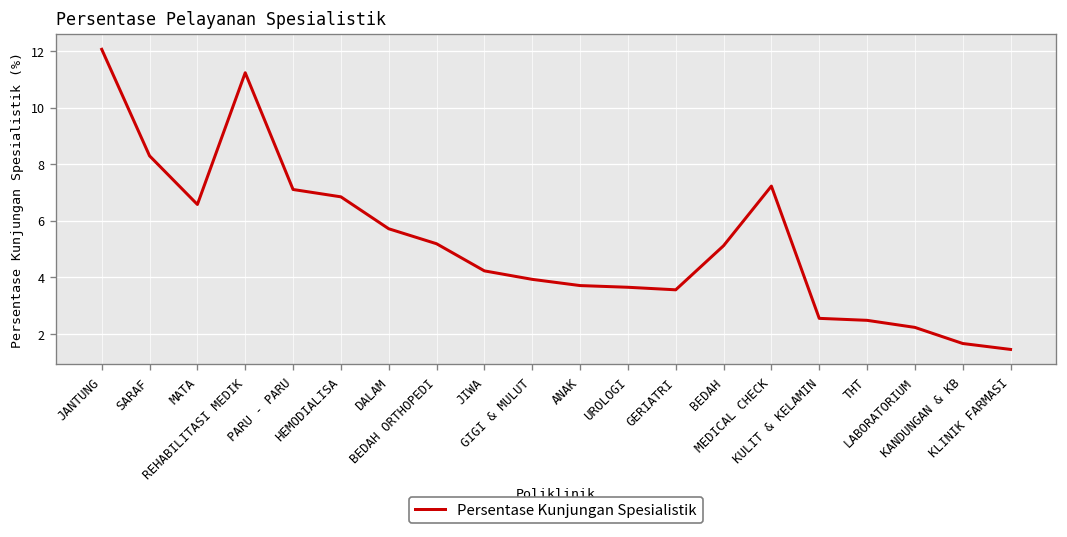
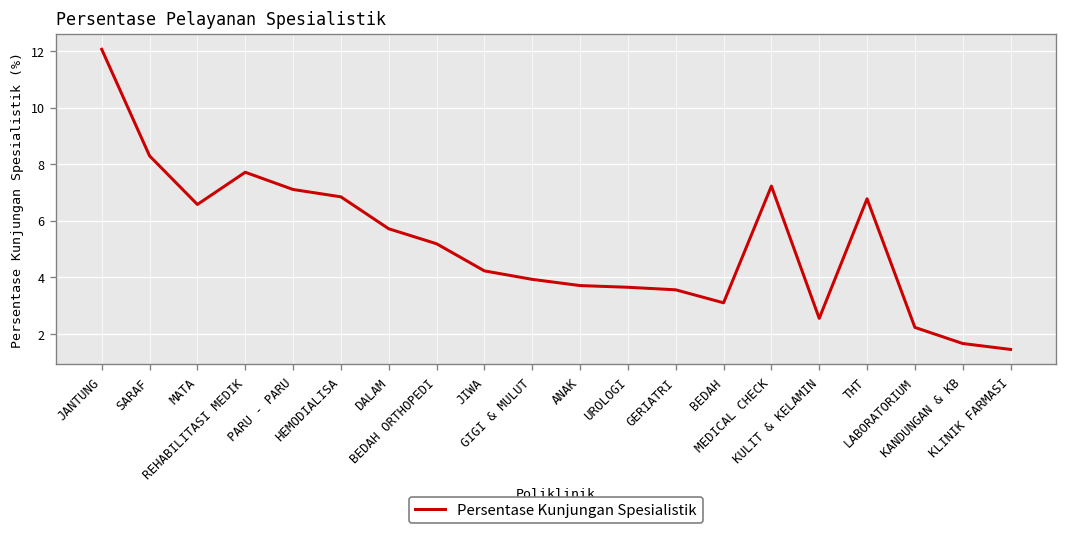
  {
    "JANTUNG": 12.1,
    "SARAF": 8.3,
    "MATA": 6.6,
-   "REHABILITASI MEDIK": 11.2,
+   "REHABILITASI MEDIK": 7.7,
    "PARU - PARU": 7.1,
    "HEMODIALISA": 6.8,
    "DALAM": 5.7,
    "BEDAH ORTHOPEDI": 5.2,
    "JIWA": 4.2,
    "GIGI & MULUT": 3.9,
    "ANAK": 3.7,
    "UROLOGI": 3.6,
    "GERIATRI": 3.6,
-   "BEDAH": 5.1,
+   "BEDAH": 3.1,
    "MEDICAL CHECK": 7.2,
    "KULIT & KELAMIN": 2.5,
-   "THT": 2.5,
+   "THT": 6.8,
    "LABORATORIUM": 2.2,
    "KANDUNGAN & KB": 1.7,
    "KLINIK FARMASI": 1.4
  }
